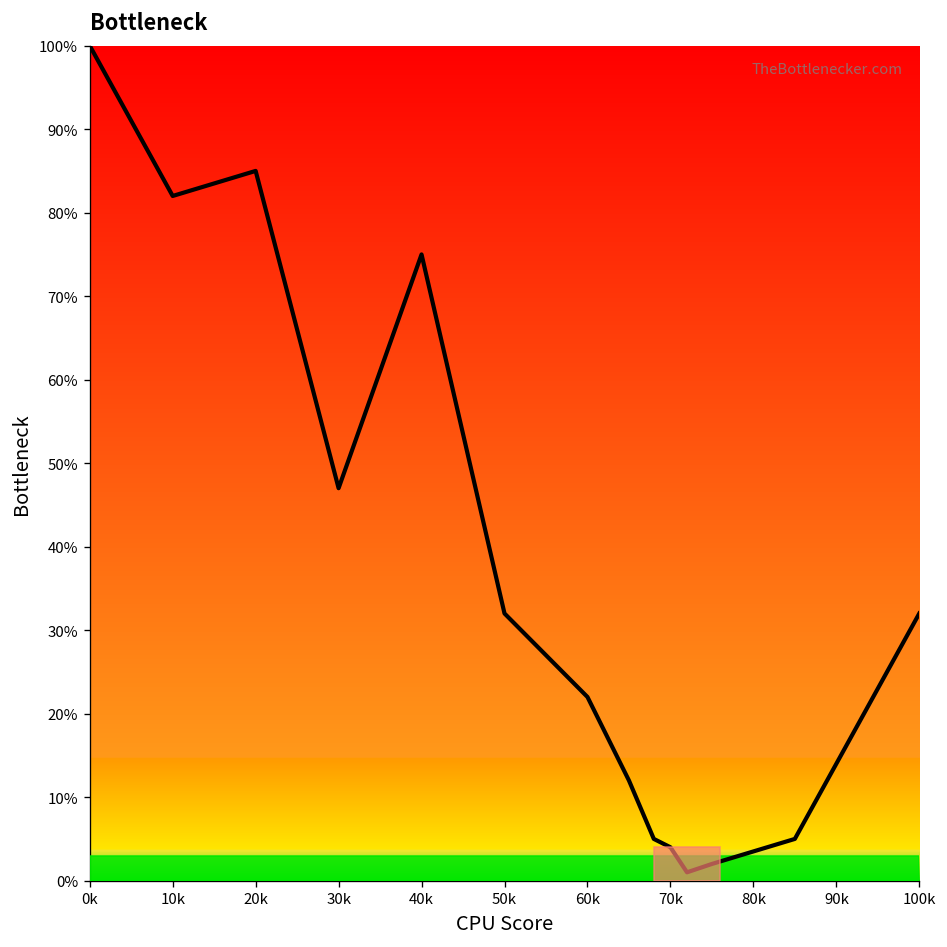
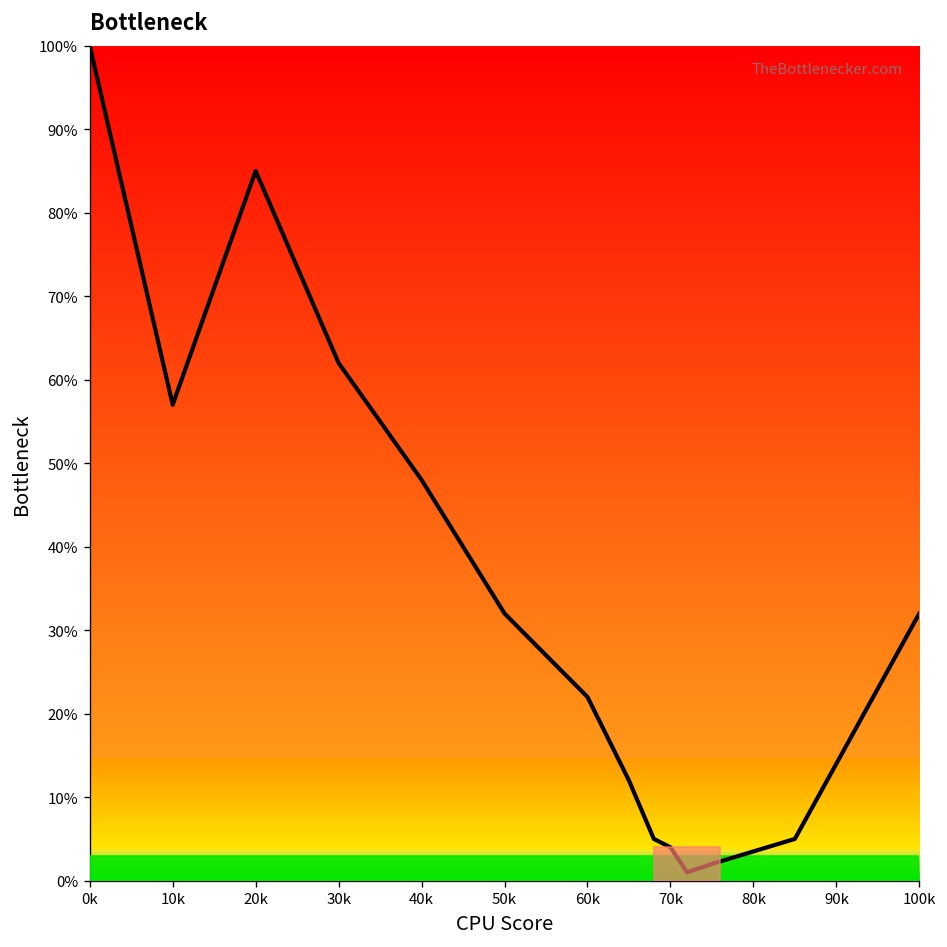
  {
    "0k": "100%",
-   "10k": "82%",
+   "10k": "57%",
    "20k": "85%",
-   "30k": "47%",
-   "40k": "75%",
+   "30k": "62%",
+   "40k": "48%",
    "50k": "32%",
    "60k": "22%",
    "100k": "32%"
  }
